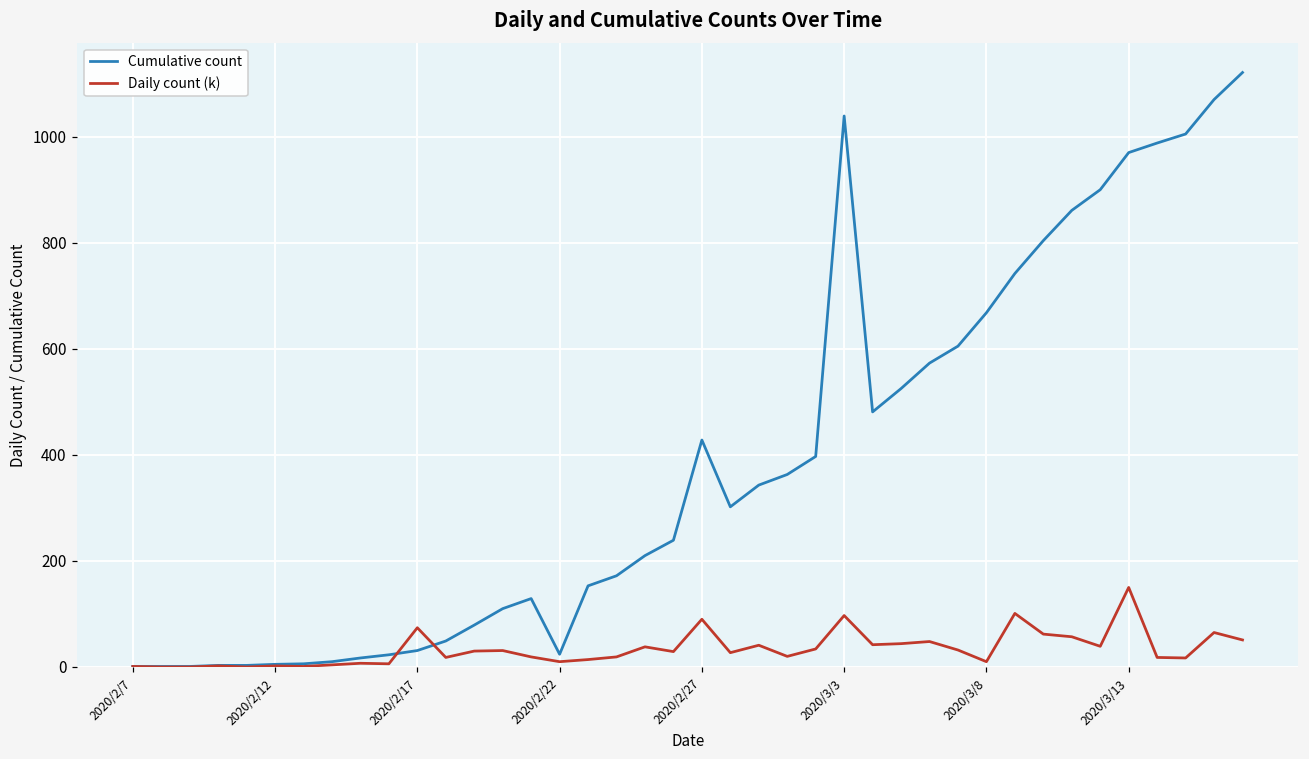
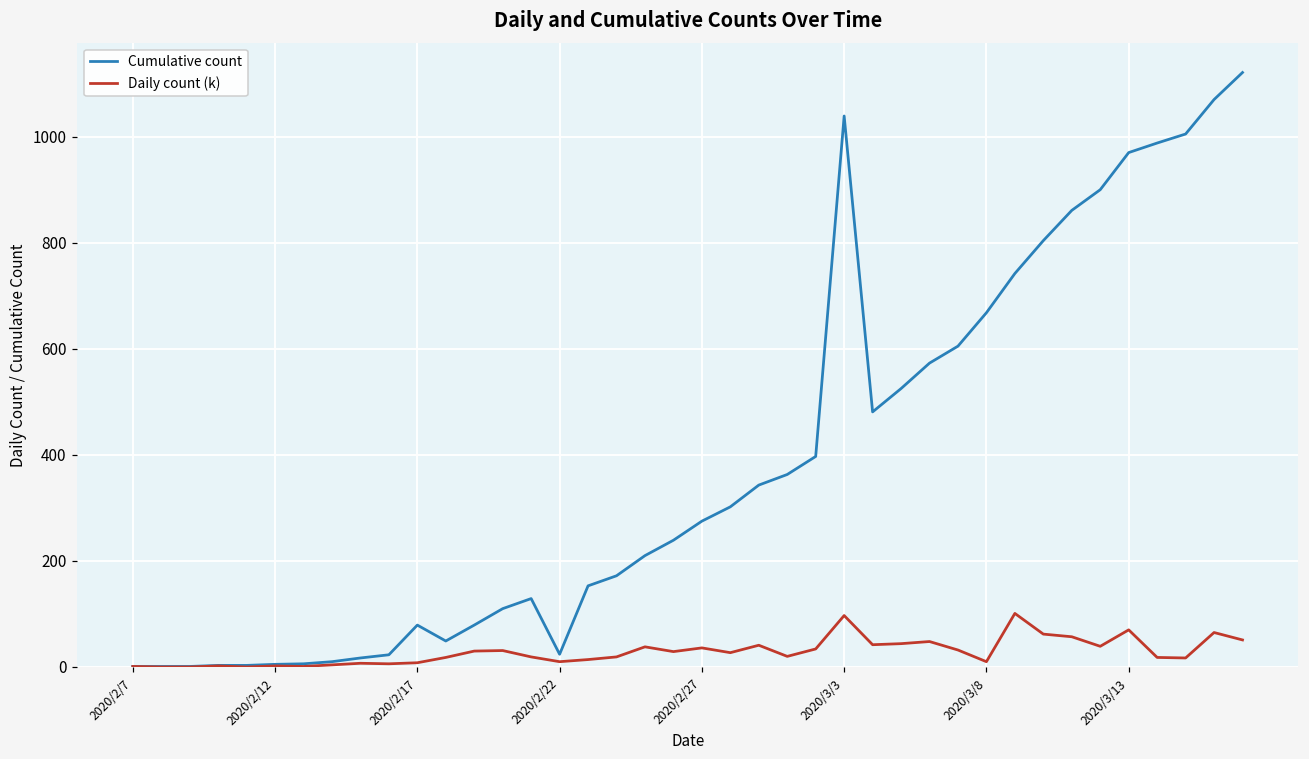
  {
    "Cumulative count": {
-     "2020/2/17": 30,
+     "2020/2/17": 80,
      "2020/2/22": 20,
-     "2020/2/27": 430,
+     "2020/2/27": 280,
      "2020/3/3": 1040,
      "2020/3/8": 670,
      "2020/3/13": 970
    },
    "Daily count (k)": {
-     "2020/2/17": 70,
+     "2020/2/17": 10,
      "2020/2/22": 10,
-     "2020/2/27": 90,
+     "2020/2/27": 40,
      "2020/3/3": 100,
      "2020/3/8": 10,
-     "2020/3/13": 150
+     "2020/3/13": 70
    }
  }
